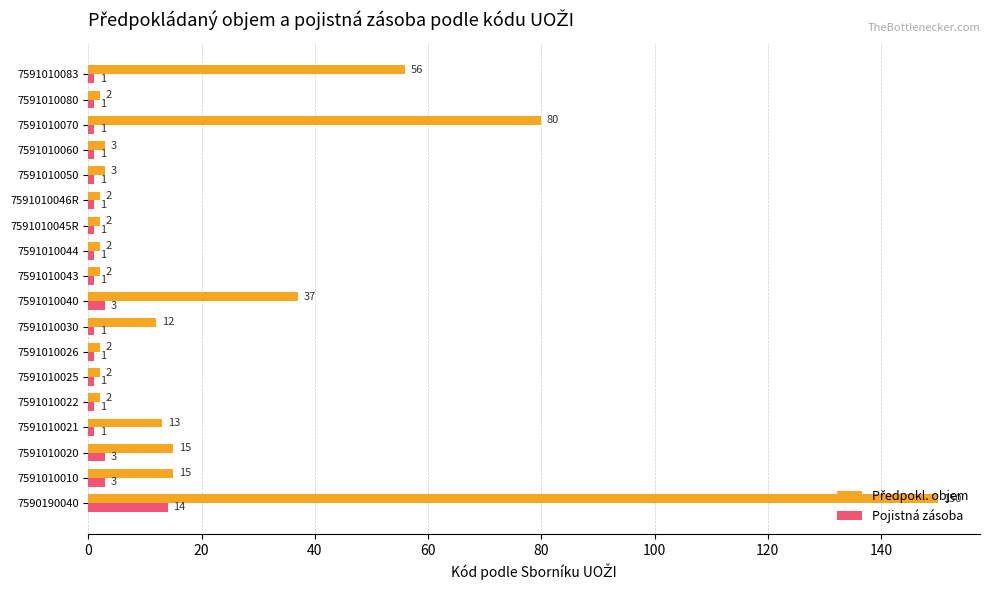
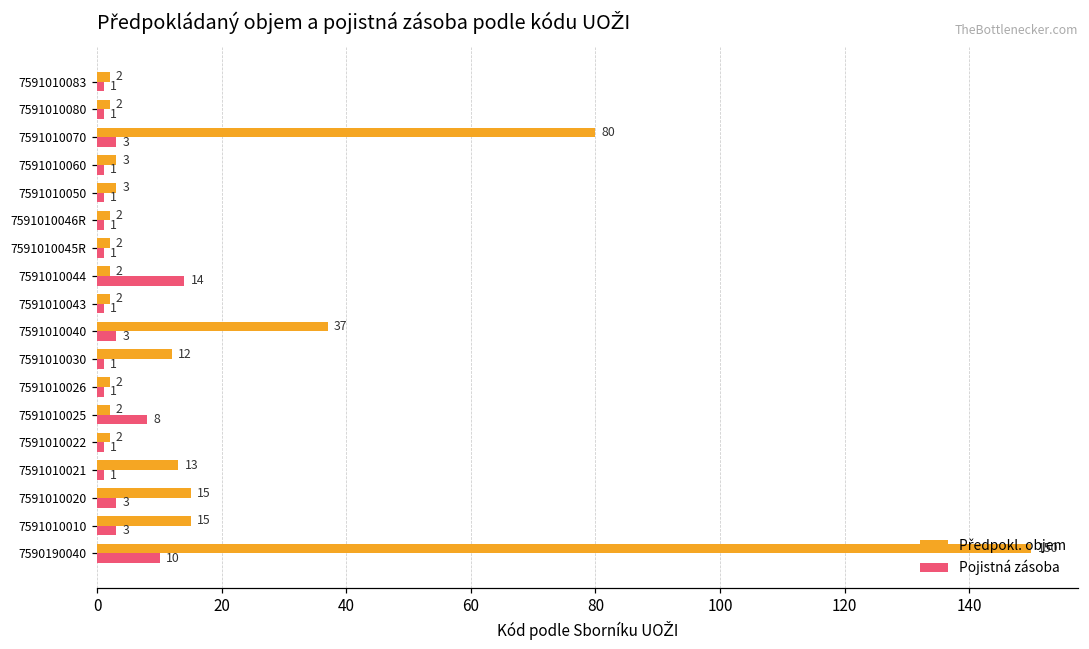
  {
    "Předpokl. objem": {
-     "7591010083": 56,
+     "7591010083": 2,
      "7591010080": 2,
      "7591010070": 80,
      "7591010060": 3,
      "7591010050": 3,
      "7591010046R": 2,
      "7591010045R": 2,
      "7591010044": 2,
      "7591010043": 2,
      "7591010040": 37,
      "7591010030": 12,
      "7591010026": 2,
      "7591010025": 2,
      "7591010022": 2,
      "7591010021": 13,
      "7591010020": 15,
      "7591010010": 15,
      "7590190040": 150
    },
    "Pojistná zásoba": {
      "7591010083": 1,
      "7591010080": 1,
-     "7591010070": 1,
+     "7591010070": 3,
      "7591010060": 1,
      "7591010050": 1,
      "7591010046R": 1,
      "7591010045R": 1,
-     "7591010044": 1,
+     "7591010044": 14,
      "7591010043": 1,
      "7591010040": 3,
      "7591010030": 1,
      "7591010026": 1,
-     "7591010025": 1,
+     "7591010025": 8,
      "7591010022": 1,
      "7591010021": 1,
      "7591010020": 3,
      "7591010010": 3,
-     "7590190040": 14
+     "7590190040": 10
    }
  }
